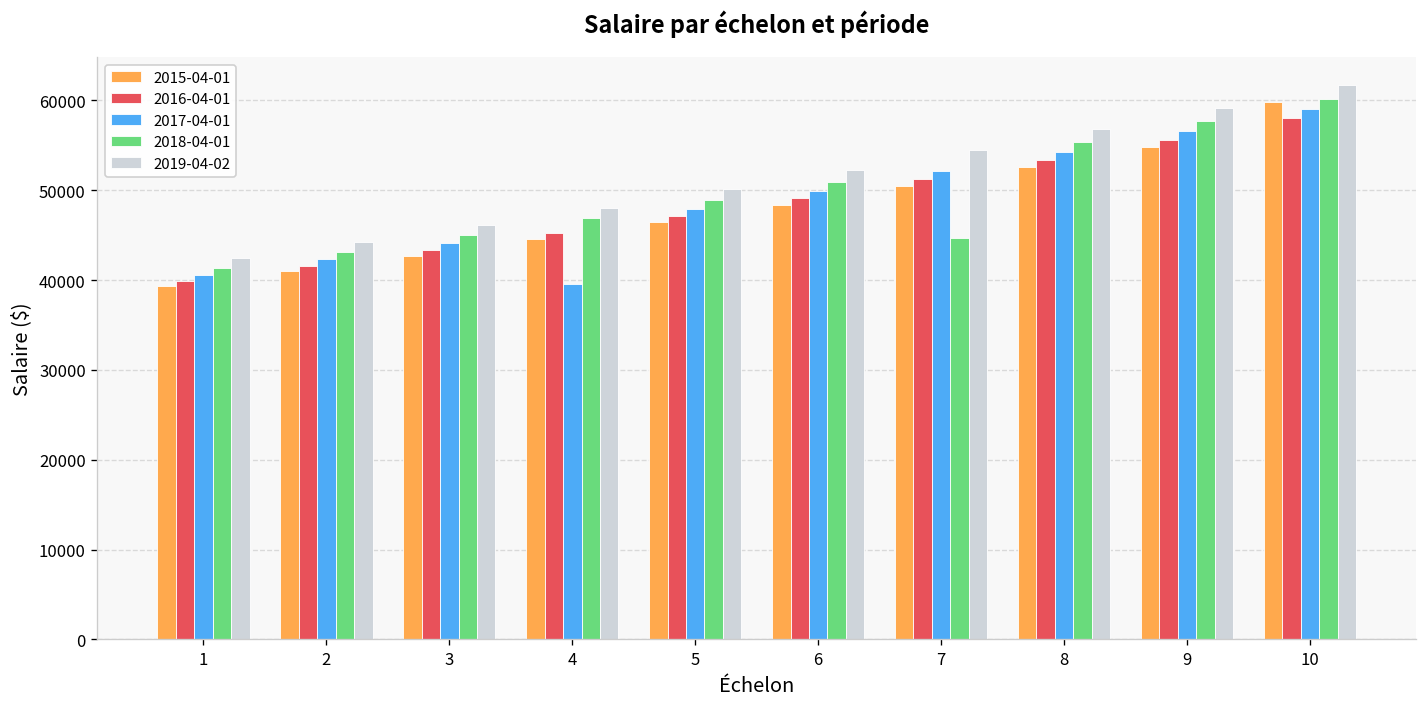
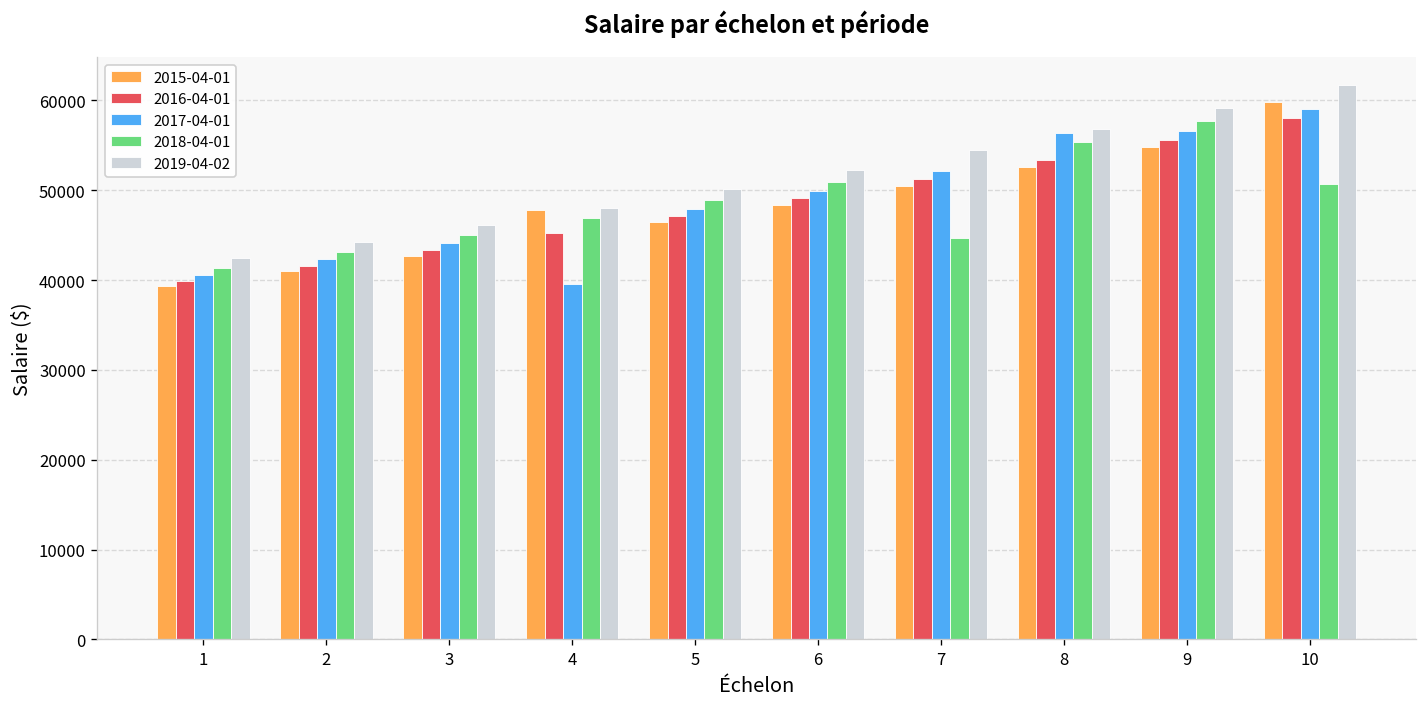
  {
    "2015-04-01": {
      "1": 39000,
      "2": 41000,
      "3": 43000,
-     "4": 45000,
+     "4": 48000,
      "5": 46000,
      "6": 48000,
      "7": 50000,
      "8": 53000,
      "9": 55000,
      "10": 60000
    },
    "2016-04-01": {
      "1": 40000,
      "2": 42000,
      "3": 43000,
      "4": 45000,
      "5": 47000,
      "6": 49000,
      "7": 51000,
      "8": 53000,
      "9": 56000,
      "10": 58000
    },
    "2017-04-01": {
      "1": 41000,
      "2": 42000,
      "3": 44000,
      "4": 40000,
      "5": 48000,
      "6": 50000,
      "7": 52000,
-     "8": 54000,
+     "8": 56000,
      "9": 57000,
      "10": 59000
    },
    "2018-04-01": {
      "1": 41000,
      "2": 43000,
      "3": 45000,
      "4": 47000,
      "5": 49000,
      "6": 51000,
      "7": 45000,
      "8": 55000,
      "9": 58000,
-     "10": 60000
+     "10": 51000
    },
    "2019-04-02": {
      "1": 42000,
      "2": 44000,
      "3": 46000,
      "4": 48000,
      "5": 50000,
      "6": 52000,
      "7": 54000,
      "8": 57000,
      "9": 59000,
      "10": 62000
    }
  }
